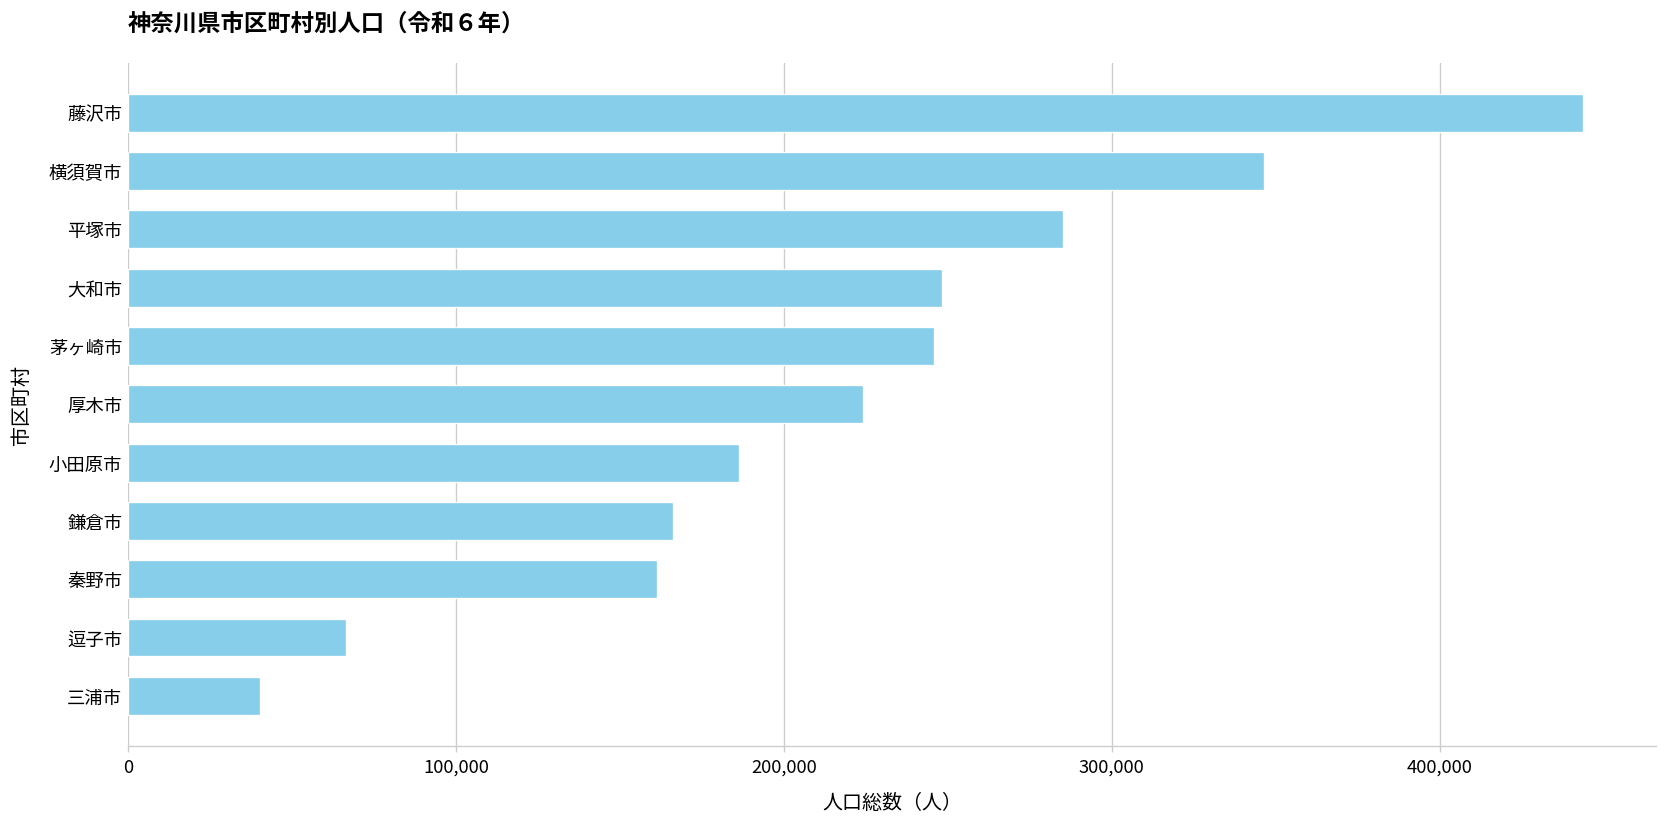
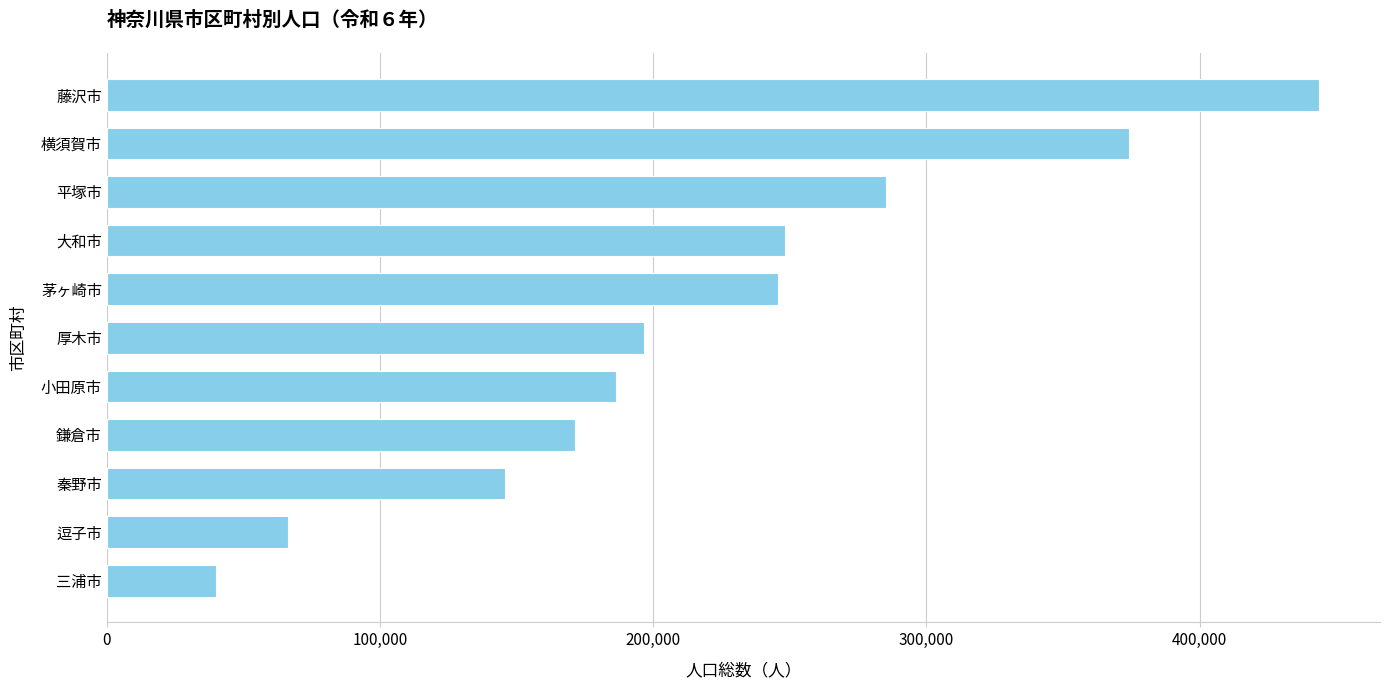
  {
    "藤沢市": "444,000",
-   "横須賀市": "347,000",
+   "横須賀市": "374,000",
    "平塚市": "285,000",
    "大和市": "248,000",
    "茅ヶ崎市": "246,000",
-   "厚木市": "224,000",
+   "厚木市": "197,000",
    "小田原市": "186,000",
-   "鎌倉市": "166,000",
-   "秦野市": "161,000",
+   "鎌倉市": "171,000",
+   "秦野市": "146,000",
    "逗子市": "66,000",
    "三浦市": "40,000"
  }
